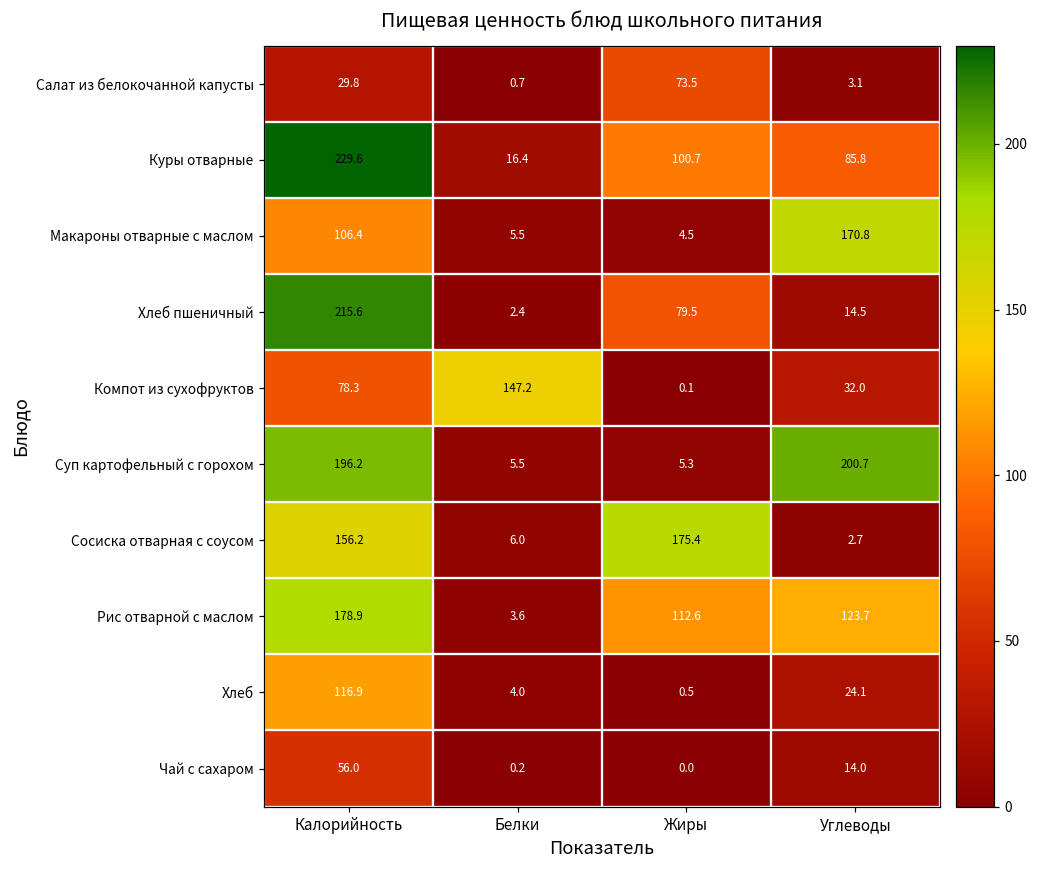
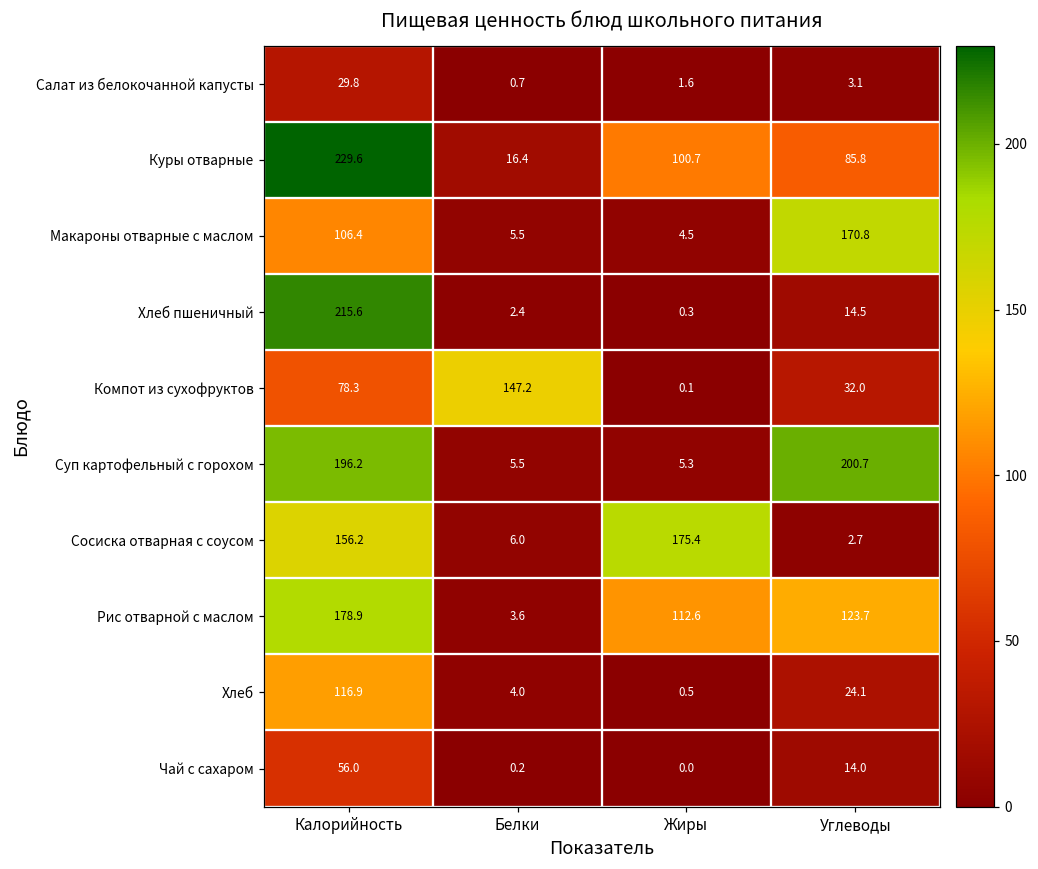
  {
    "Салат из белокочанной капусты": {
      "Калорийность": 29.8,
      "Белки": 0.7,
-     "Жиры": 73.5,
+     "Жиры": 1.6,
      "Углеводы": 3.1
    },
    "Куры отварные": {
      "Калорийность": 229.6,
      "Белки": 16.4,
      "Жиры": 100.7,
      "Углеводы": 85.8
    },
    "Макароны отварные с маслом": {
      "Калорийность": 106.4,
      "Белки": 5.5,
      "Жиры": 4.5,
      "Углеводы": 170.8
    },
    "Хлеб пшеничный": {
      "Калорийность": 215.6,
      "Белки": 2.4,
-     "Жиры": 79.5,
+     "Жиры": 0.3,
      "Углеводы": 14.5
    },
    "Компот из сухофруктов": {
      "Калорийность": 78.3,
      "Белки": 147.2,
      "Жиры": 0.1,
      "Углеводы": 32.0
    },
    "Суп картофельный с горохом": {
      "Калорийность": 196.2,
      "Белки": 5.5,
      "Жиры": 5.3,
      "Углеводы": 200.7
    },
    "Сосиска отварная с соусом": {
      "Калорийность": 156.2,
      "Белки": 6.0,
      "Жиры": 175.4,
      "Углеводы": 2.7
    },
    "Рис отварной с маслом": {
      "Калорийность": 178.9,
      "Белки": 3.6,
      "Жиры": 112.6,
      "Углеводы": 123.7
    },
    "Хлеб": {
      "Калорийность": 116.9,
      "Белки": 4.0,
      "Жиры": 0.5,
      "Углеводы": 24.1
    },
    "Чай с сахаром": {
      "Калорийность": 56.0,
      "Белки": 0.2,
      "Жиры": 0.0,
      "Углеводы": 14.0
    }
  }
